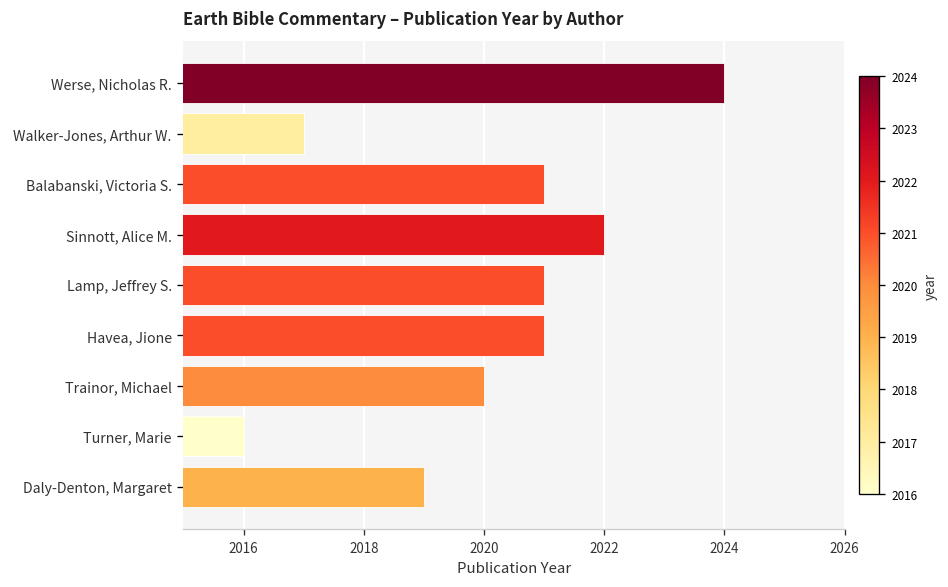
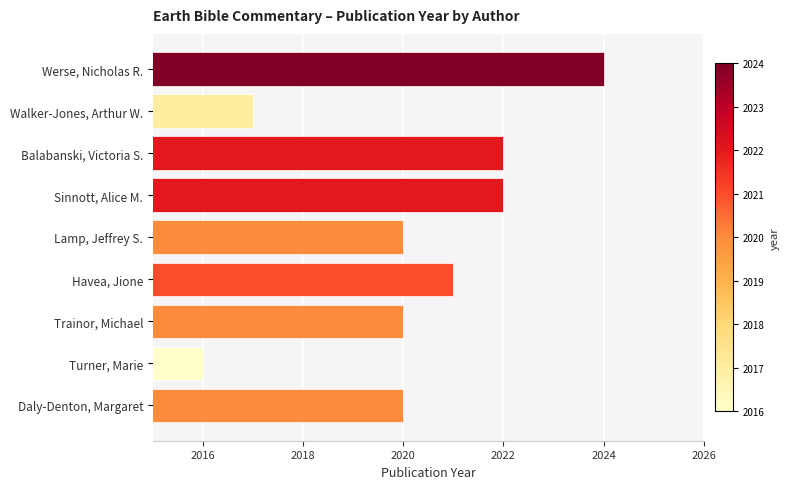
  {
    "Werse, Nicholas R.": 2024,
    "Walker-Jones, Arthur W.": 2017,
-   "Balabanski, Victoria S.": 2021,
+   "Balabanski, Victoria S.": 2022,
    "Sinnott, Alice M.": 2022,
-   "Lamp, Jeffrey S.": 2021,
+   "Lamp, Jeffrey S.": 2020,
    "Havea, Jione": 2021,
    "Trainor, Michael": 2020,
    "Turner, Marie": 2016,
-   "Daly-Denton, Margaret": 2019
+   "Daly-Denton, Margaret": 2020
  }
